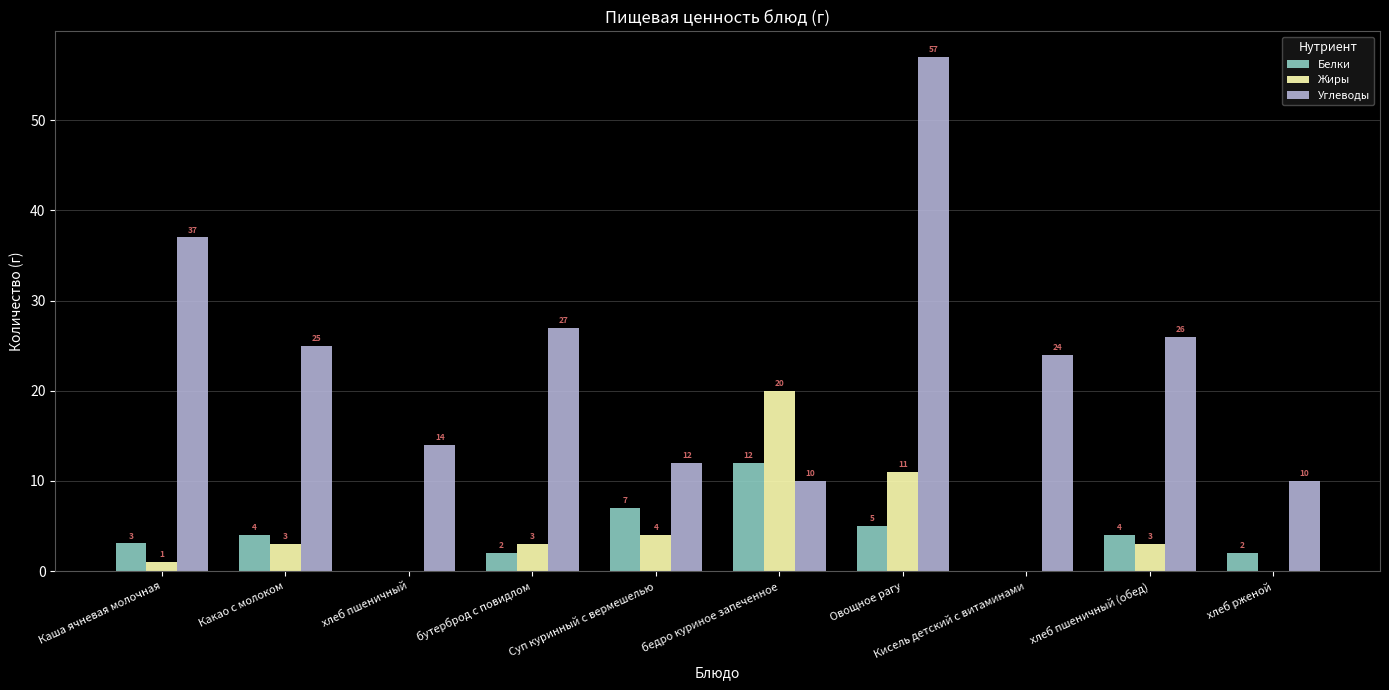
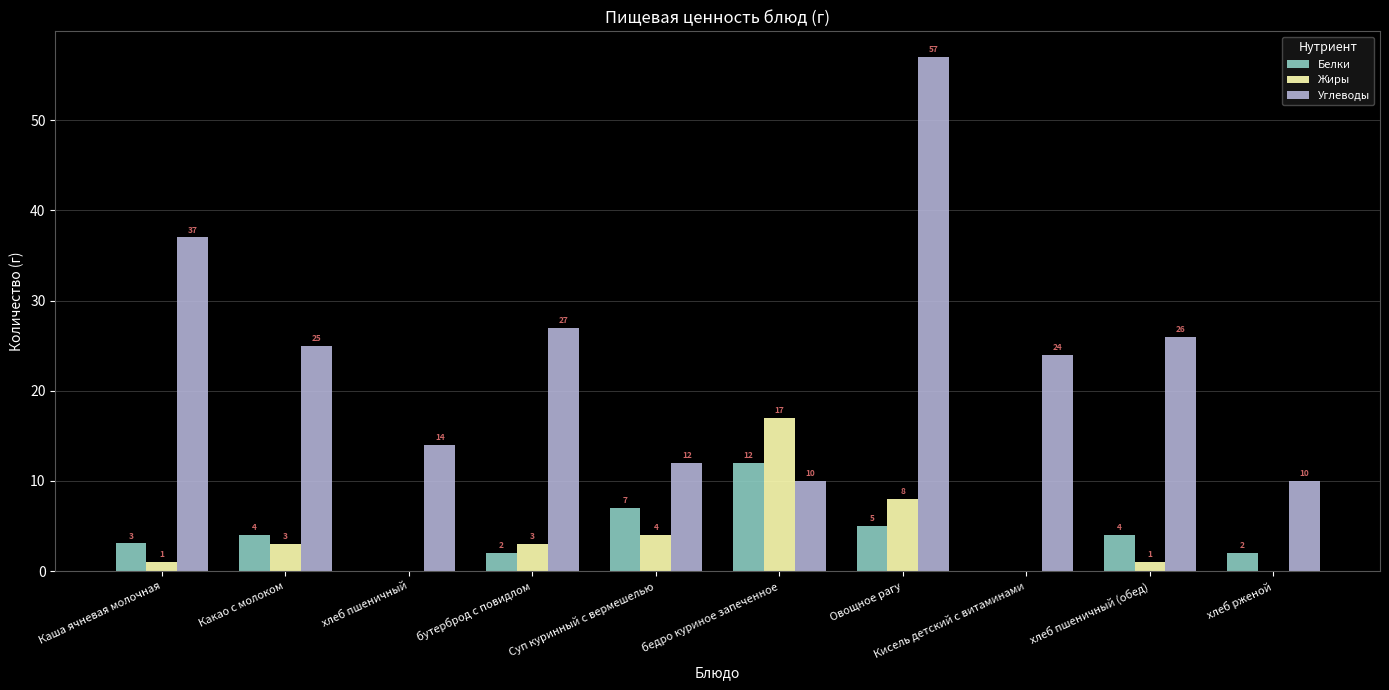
  {
    "Жиры": {
      "Каша ячневая молочная": 1,
      "Какао с молоком": 3,
      "бутерброд с повидлом": 3,
      "Суп куринный с вермешелью": 4,
-     "бедро куриное запеченное": 20,
-     "Овощное рагу": 11,
-     "хлеб пшеничный (обед)": 3
+     "бедро куриное запеченное": 17,
+     "Овощное рагу": 8,
+     "хлеб пшеничный (обед)": 1
    }
  }
